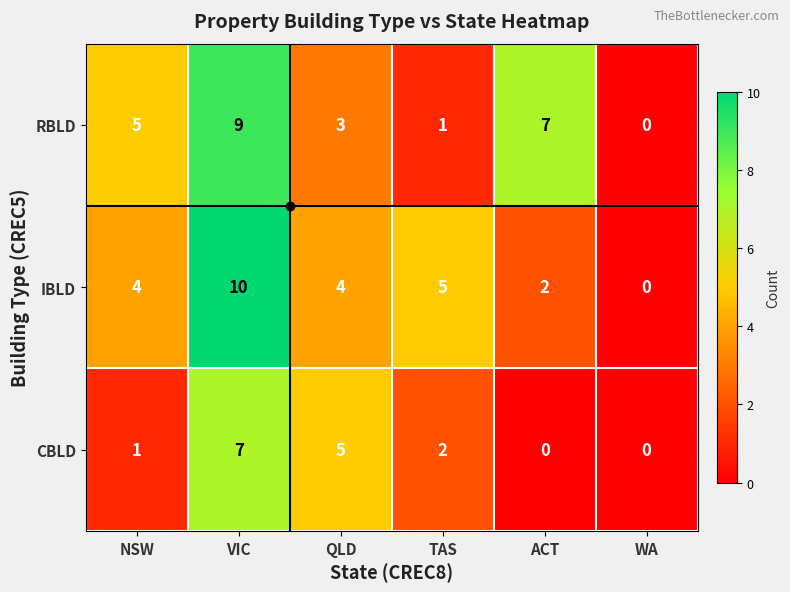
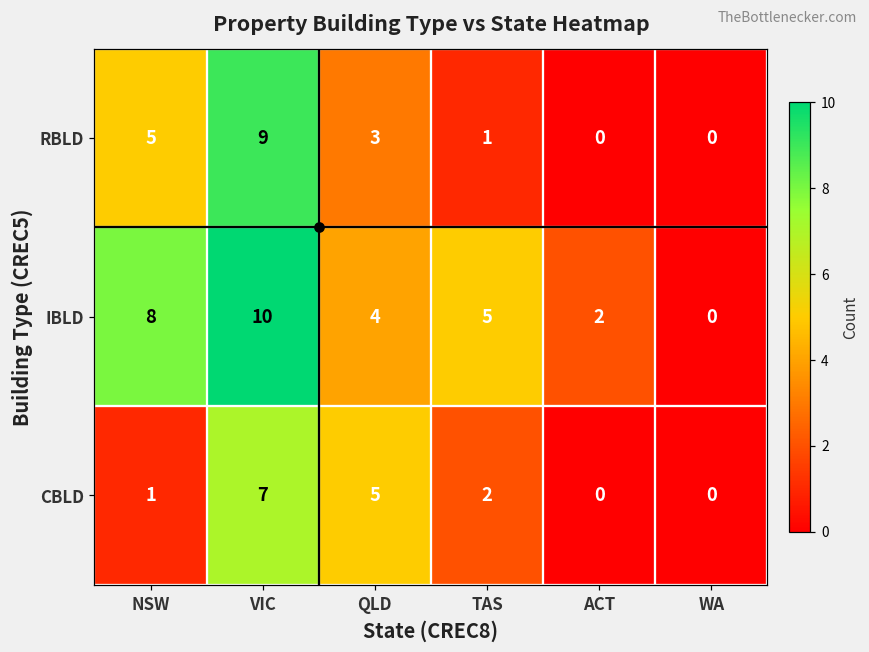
  {
    "RBLD": {
      "NSW": 5,
      "VIC": 9,
      "QLD": 3,
      "TAS": 1,
-     "ACT": 7,
+     "ACT": 0,
      "WA": 0
    },
    "IBLD": {
-     "NSW": 4,
+     "NSW": 8,
      "VIC": 10,
      "QLD": 4,
      "TAS": 5,
      "ACT": 2,
      "WA": 0
    },
    "CBLD": {
      "NSW": 1,
      "VIC": 7,
      "QLD": 5,
      "TAS": 2,
      "ACT": 0,
      "WA": 0
    }
  }
